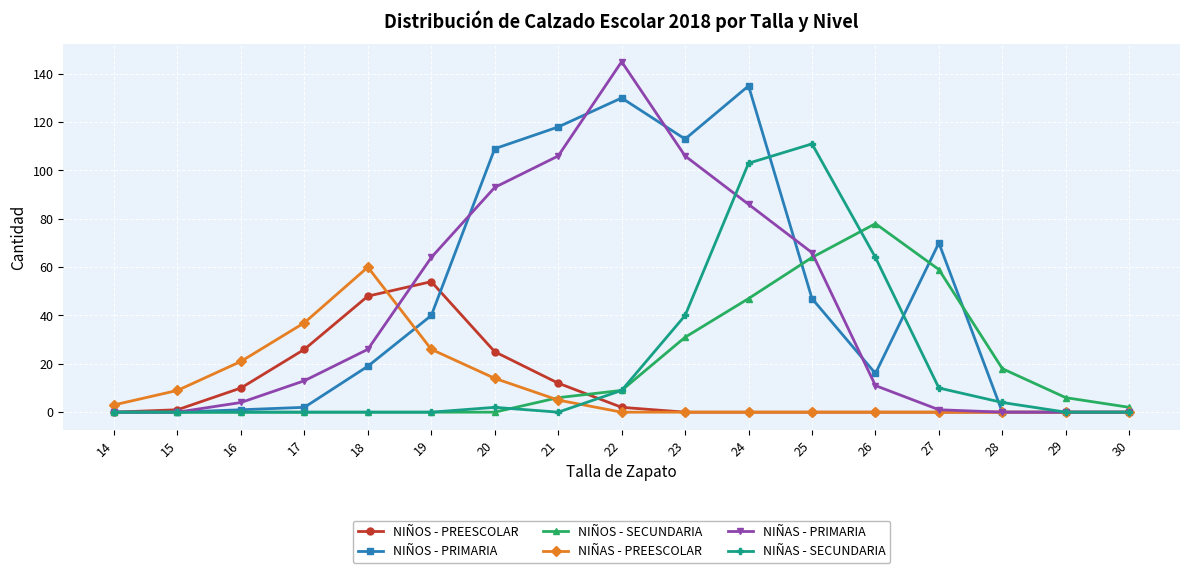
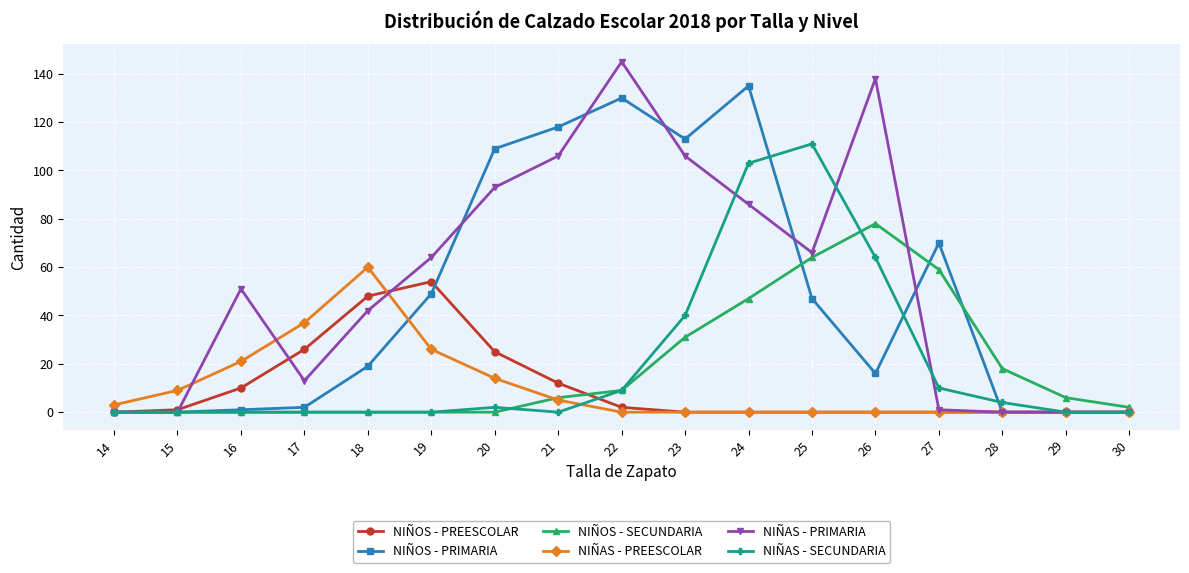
  {
    "NIÑOS - PREESCOLAR": {
      "16": 10,
      "17": 26,
      "18": 48,
      "19": 54,
      "20": 25,
      "21": 12,
      "22": 2
    },
    "NIÑOS - PRIMARIA": {
      "17": 2,
      "18": 19,
-     "19": 40,
+     "19": 49,
      "20": 109,
      "21": 118,
      "22": 130,
      "23": 113,
      "24": 135,
      "25": 47,
      "26": 16,
      "27": 70
    },
    "NIÑAS - PREESCOLAR": {
      "14": 3,
      "15": 9,
      "16": 21,
      "17": 37,
      "18": 60,
      "19": 26,
      "20": 14,
      "22": 0
    },
    "NIÑAS - PRIMARIA": {
-     "16": 4,
+     "16": 51,
      "17": 13,
-     "18": 26,
+     "18": 42,
      "19": 64,
      "20": 93,
      "21": 106,
      "22": 145,
      "23": 106,
      "24": 86,
      "25": 66,
-     "26": 11
+     "26": 138
    }
  }
